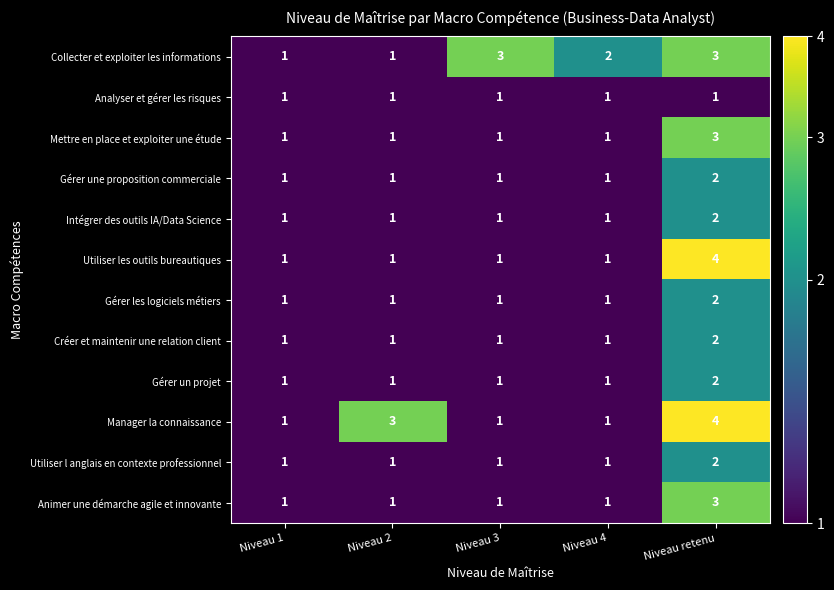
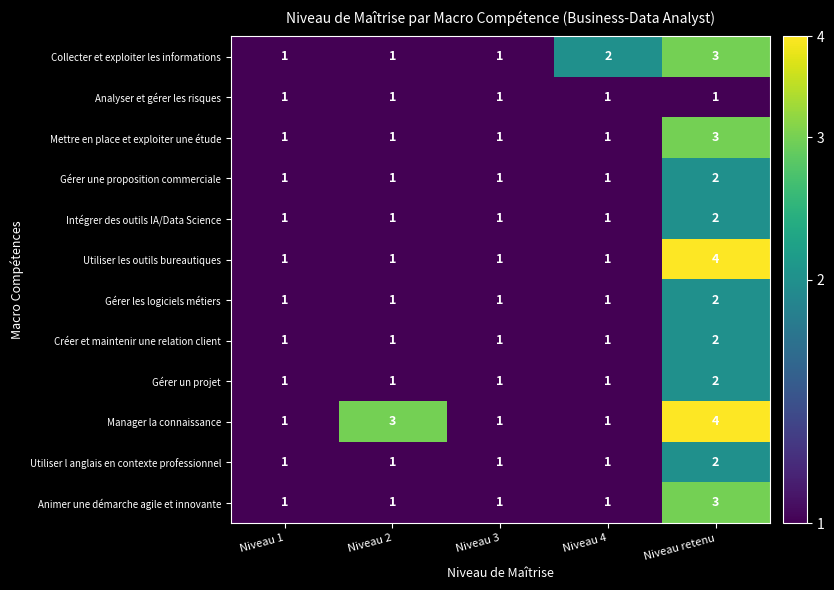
  {
    "Collecter et exploiter les informations": {
      "Niveau 1": 1,
      "Niveau 2": 1,
-     "Niveau 3": 3,
+     "Niveau 3": 1,
      "Niveau 4": 2,
      "Niveau retenu": 3
    },
    "Analyser et gérer les risques": {
      "Niveau 1": 1,
      "Niveau 2": 1,
      "Niveau 3": 1,
      "Niveau 4": 1,
      "Niveau retenu": 1
    },
    "Mettre en place et exploiter une étude": {
      "Niveau 1": 1,
      "Niveau 2": 1,
      "Niveau 3": 1,
      "Niveau 4": 1,
      "Niveau retenu": 3
    },
    "Gérer une proposition commerciale": {
      "Niveau 1": 1,
      "Niveau 2": 1,
      "Niveau 3": 1,
      "Niveau 4": 1,
      "Niveau retenu": 2
    },
    "Intégrer des outils IA/Data Science": {
      "Niveau 1": 1,
      "Niveau 2": 1,
      "Niveau 3": 1,
      "Niveau 4": 1,
      "Niveau retenu": 2
    },
    "Utiliser les outils bureautiques": {
      "Niveau 1": 1,
      "Niveau 2": 1,
      "Niveau 3": 1,
      "Niveau 4": 1,
      "Niveau retenu": 4
    },
    "Gérer les logiciels métiers": {
      "Niveau 1": 1,
      "Niveau 2": 1,
      "Niveau 3": 1,
      "Niveau 4": 1,
      "Niveau retenu": 2
    },
    "Créer et maintenir une relation client": {
      "Niveau 1": 1,
      "Niveau 2": 1,
      "Niveau 3": 1,
      "Niveau 4": 1,
      "Niveau retenu": 2
    },
    "Gérer un projet": {
      "Niveau 1": 1,
      "Niveau 2": 1,
      "Niveau 3": 1,
      "Niveau 4": 1,
      "Niveau retenu": 2
    },
    "Manager la connaissance": {
      "Niveau 1": 1,
      "Niveau 2": 3,
      "Niveau 3": 1,
      "Niveau 4": 1,
      "Niveau retenu": 4
    },
    "Utiliser l anglais en contexte professionnel": {
      "Niveau 1": 1,
      "Niveau 2": 1,
      "Niveau 3": 1,
      "Niveau 4": 1,
      "Niveau retenu": 2
    },
    "Animer une démarche agile et innovante": {
      "Niveau 1": 1,
      "Niveau 2": 1,
      "Niveau 3": 1,
      "Niveau 4": 1,
      "Niveau retenu": 3
    }
  }
